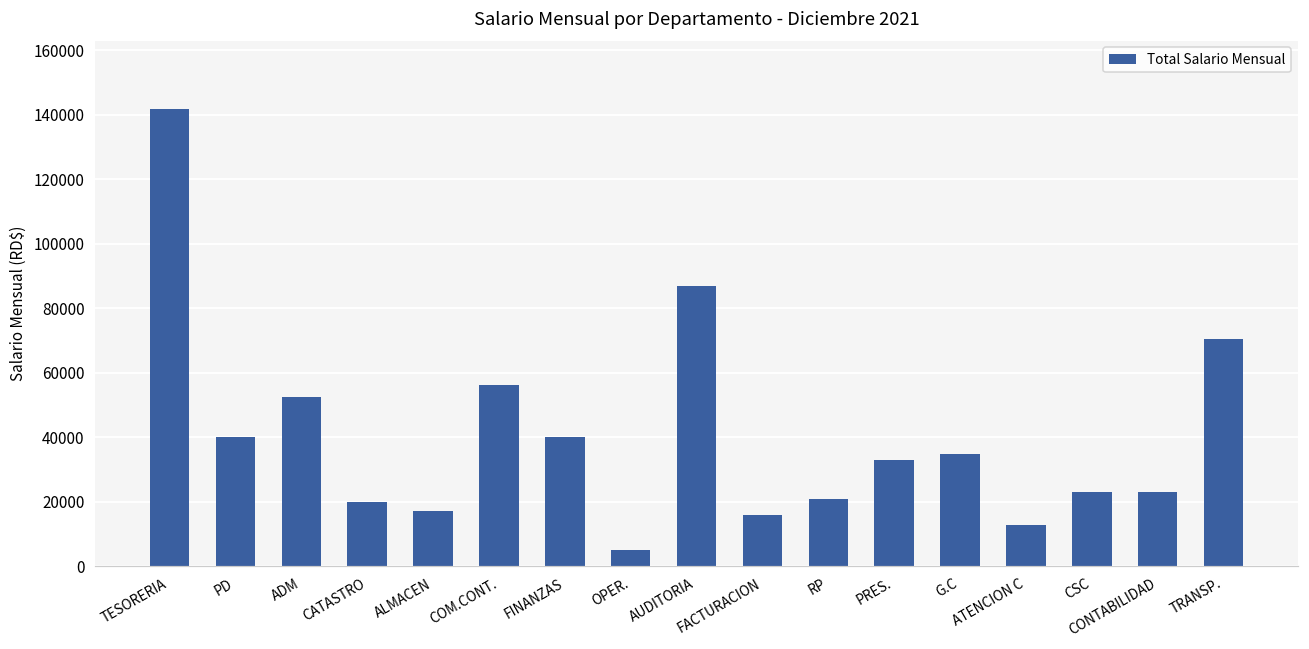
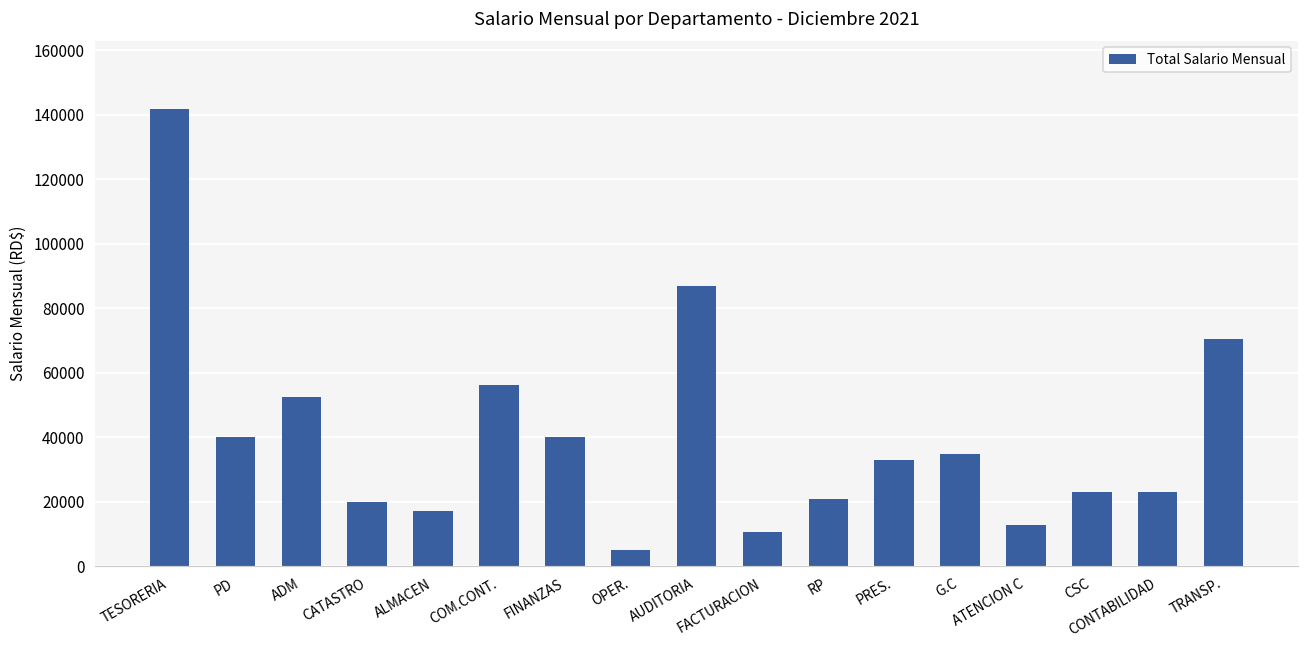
  {
    "TESORERIA": 142000,
    "PD": 40000,
    "ADM": 53000,
    "CATASTRO": 20000,
    "ALMACEN": 17000,
    "COM.CONT.": 56000,
    "FINANZAS": 40000,
    "OPER.": 5000,
    "AUDITORIA": 87000,
-   "FACTURACION": 16000,
+   "FACTURACION": 11000,
    "RP": 21000,
    "PRES.": 33000,
    "G.C": 35000,
    "ATENCION C": 13000,
    "CSC": 23000,
    "CONTABILIDAD": 23000,
    "TRANSP.": 71000
  }
